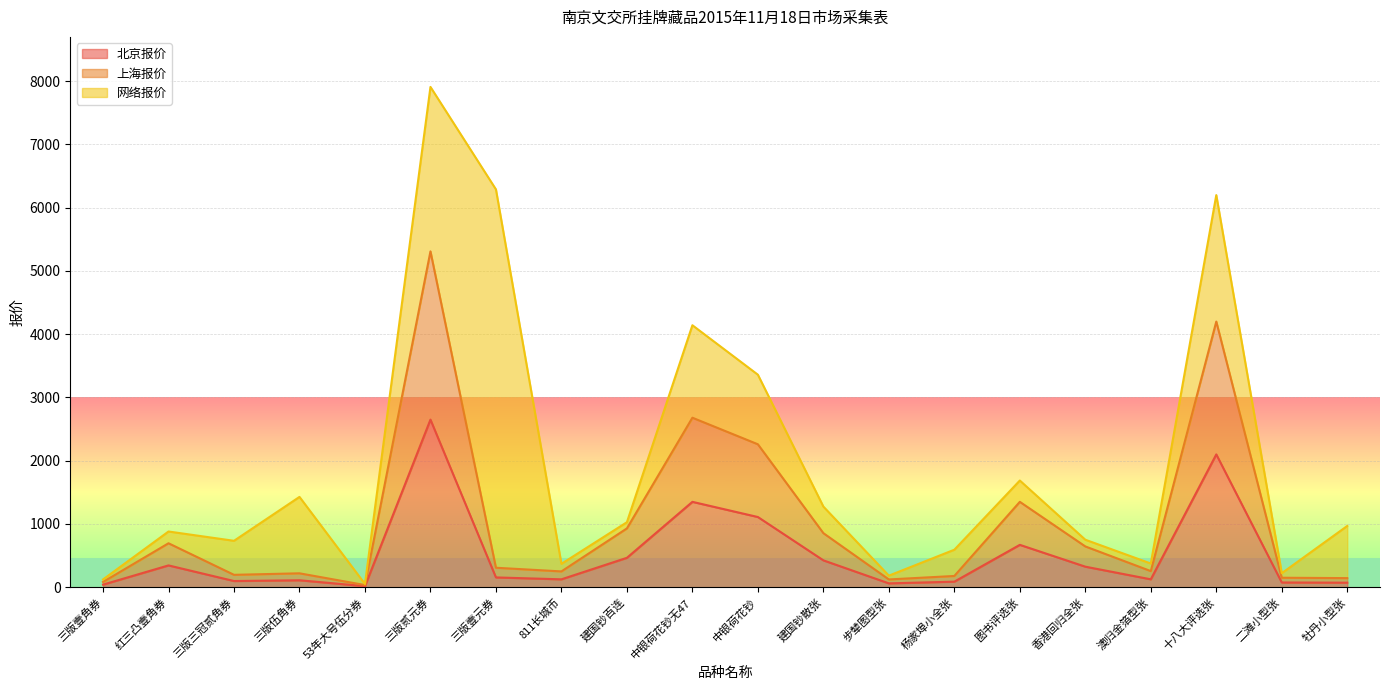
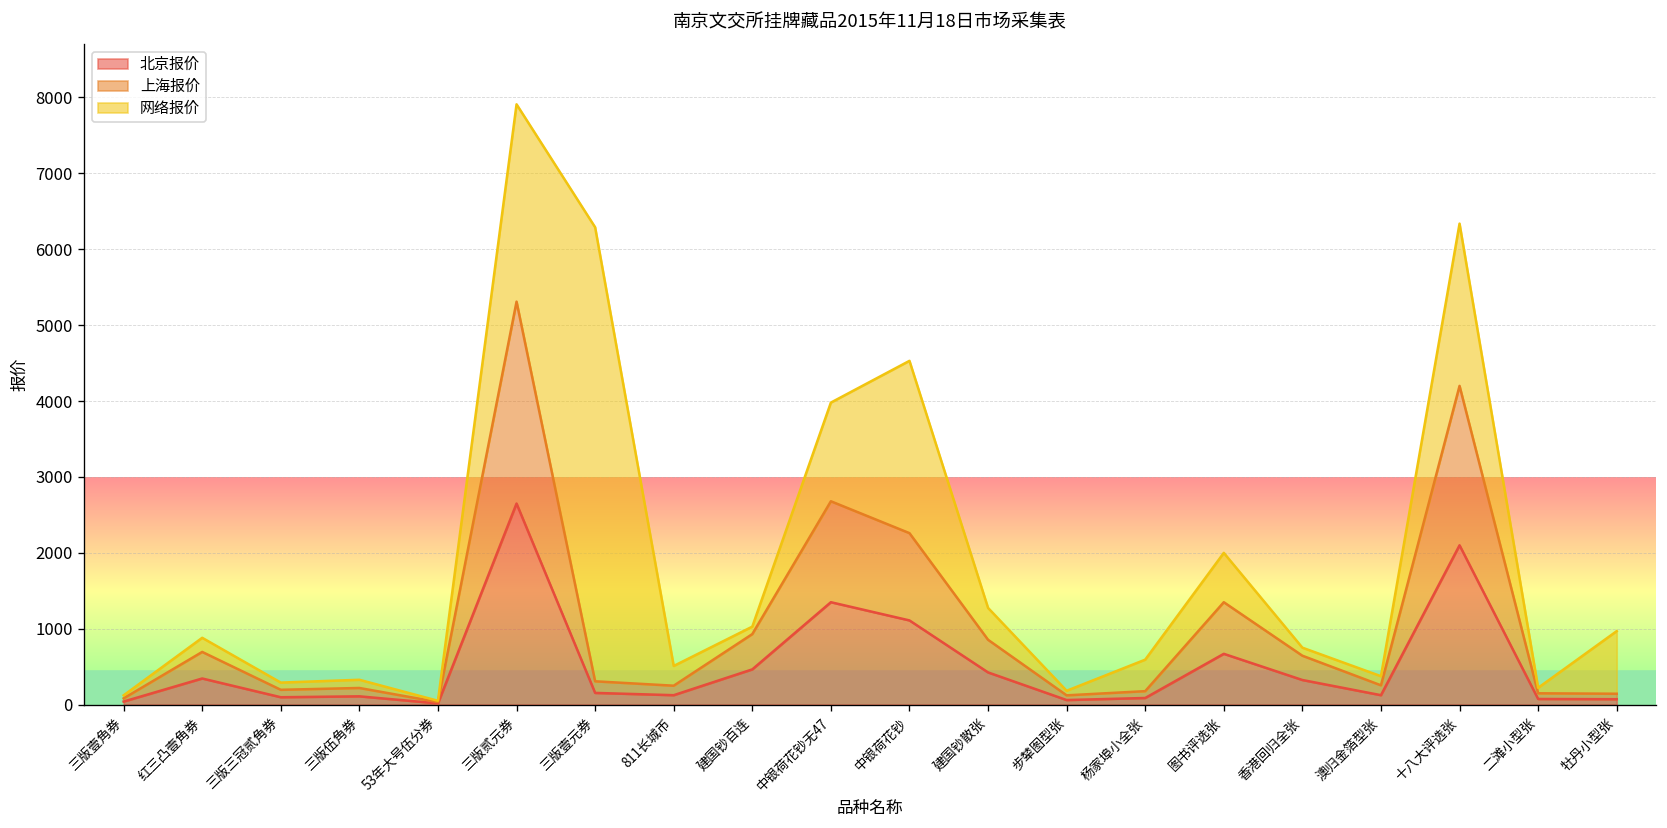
  {
    "网络报价": {
      "三版壹角券": 0,
      "红三凸壹角券": 200,
-     "三版三冠贰角券": 500,
-     "三版伍角券": 1200,
+     "三版三冠贰角券": 100,
+     "三版伍角券": 100,
      "三版贰元券": 2600,
      "三版壹元券": 6000,
-     "811长城币": 100,
+     "811长城币": 300,
      "建国钞百连": 100,
-     "中银荷花钞无47": 1500,
-     "中银荷花钞": 1100,
+     "中银荷花钞无47": 1300,
+     "中银荷花钞": 2300,
      "建国钞散张": 400,
      "步辇图型张": 100,
      "杨家埠小全张": 400,
-     "图书评选张": 300,
+     "图书评选张": 700,
      "香港回归全张": 100,
      "澳归金箔型张": 100,
-     "十八大评选张": 2000,
+     "十八大评选张": 2100,
      "二滩小型张": 100,
      "牡丹小型张": 800
    }
  }
